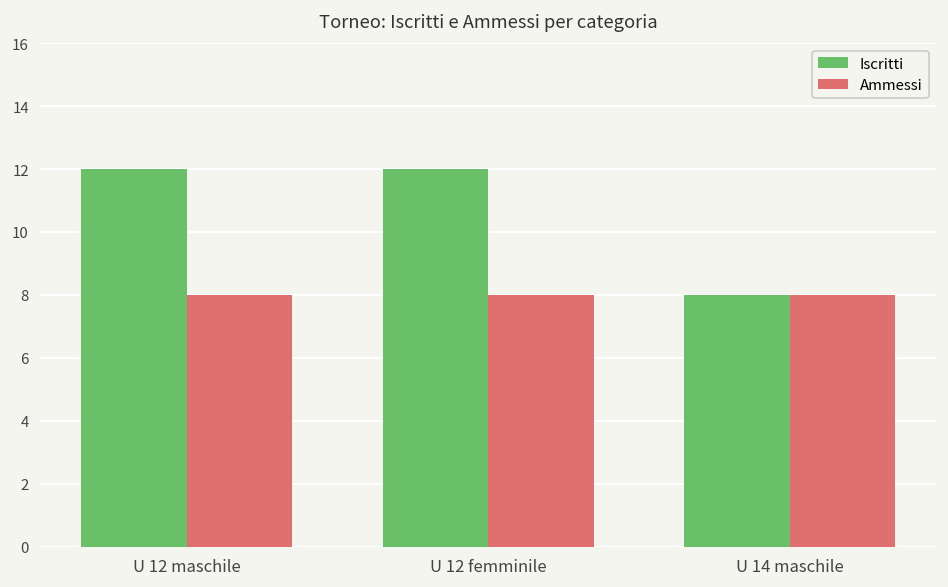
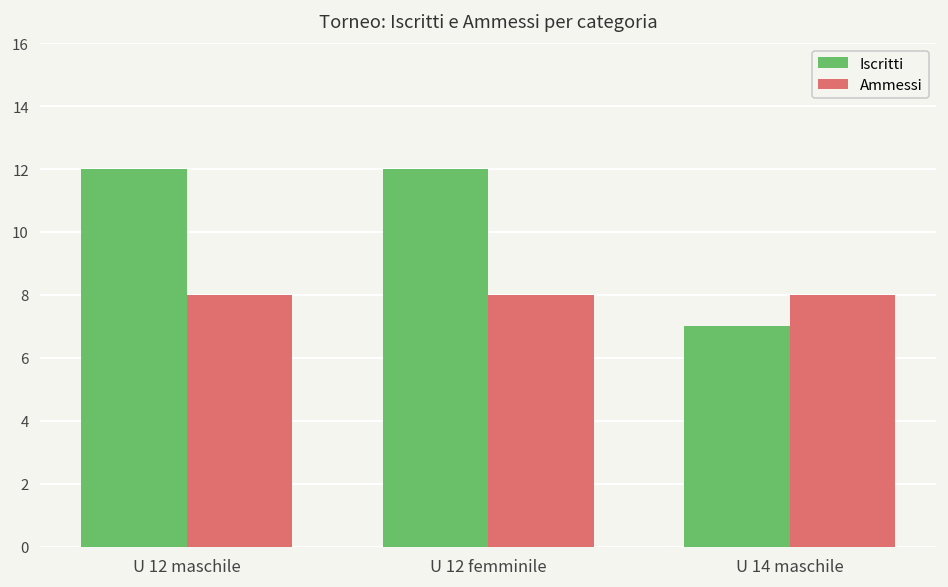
  {
    "Iscritti": {
      "U 12 maschile": 12,
      "U 12 femminile": 12,
-     "U 14 maschile": 8
+     "U 14 maschile": 7
    },
    "Ammessi": {
      "U 12 maschile": 8,
      "U 12 femminile": 8,
      "U 14 maschile": 8
    }
  }
